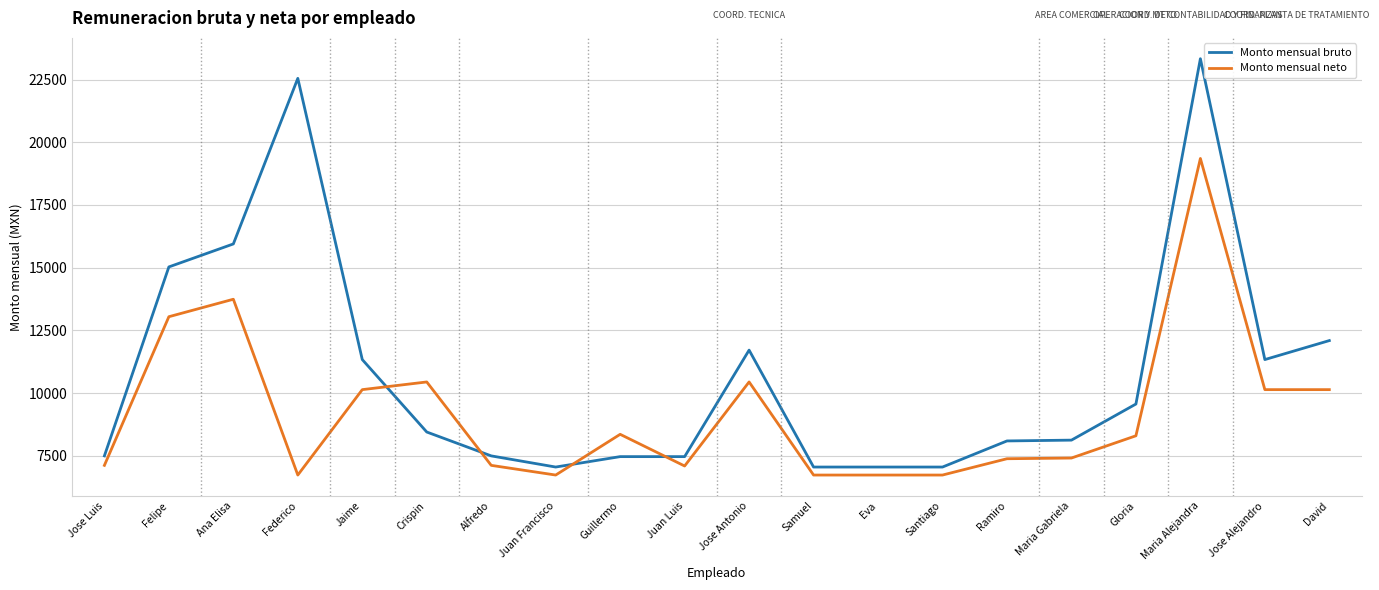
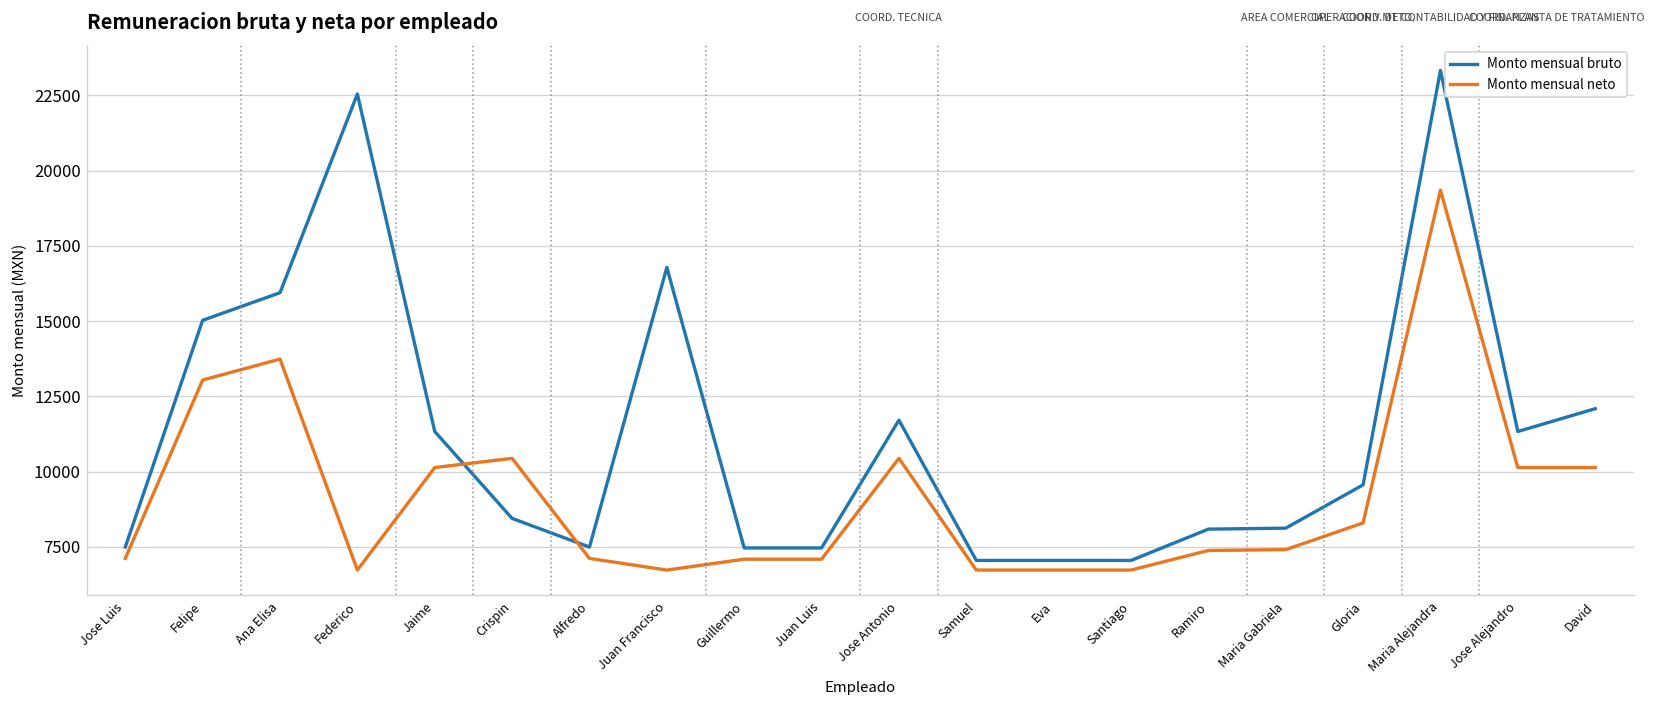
  {
    "Monto mensual bruto": {
      "Jose Luis": 7500,
      "Felipe": 15000,
      "Ana Elisa": 15900,
      "Federico": 22500,
      "Jaime": 11300,
      "Crispin": 8400,
      "Alfredo": 7500,
-     "Juan Francisco": 7100,
+     "Juan Francisco": 16800,
      "Guillermo": 7500,
      "Juan Luis": 7500,
      "Jose Antonio": 11700,
      "Samuel": 7100,
      "Eva": 7100,
      "Santiago": 7100,
      "Ramiro": 8100,
      "Maria Gabriela": 8100,
      "Gloria": 9600,
      "Maria Alejandra": 23300,
      "Jose Alejandro": 11300,
      "David": 12100
    },
    "Monto mensual neto": {
      "Jose Luis": 7100,
      "Felipe": 13000,
      "Ana Elisa": 13700,
      "Federico": 6700,
      "Jaime": 10100,
      "Crispin": 10400,
      "Alfredo": 7100,
      "Juan Francisco": 6700,
-     "Guillermo": 8400,
+     "Guillermo": 7100,
      "Juan Luis": 7100,
      "Jose Antonio": 10400,
      "Samuel": 6700,
      "Eva": 6700,
      "Santiago": 6700,
      "Ramiro": 7400,
      "Maria Gabriela": 7400,
      "Gloria": 8300,
      "Maria Alejandra": 19400,
      "Jose Alejandro": 10100,
      "David": 10100
    }
  }
